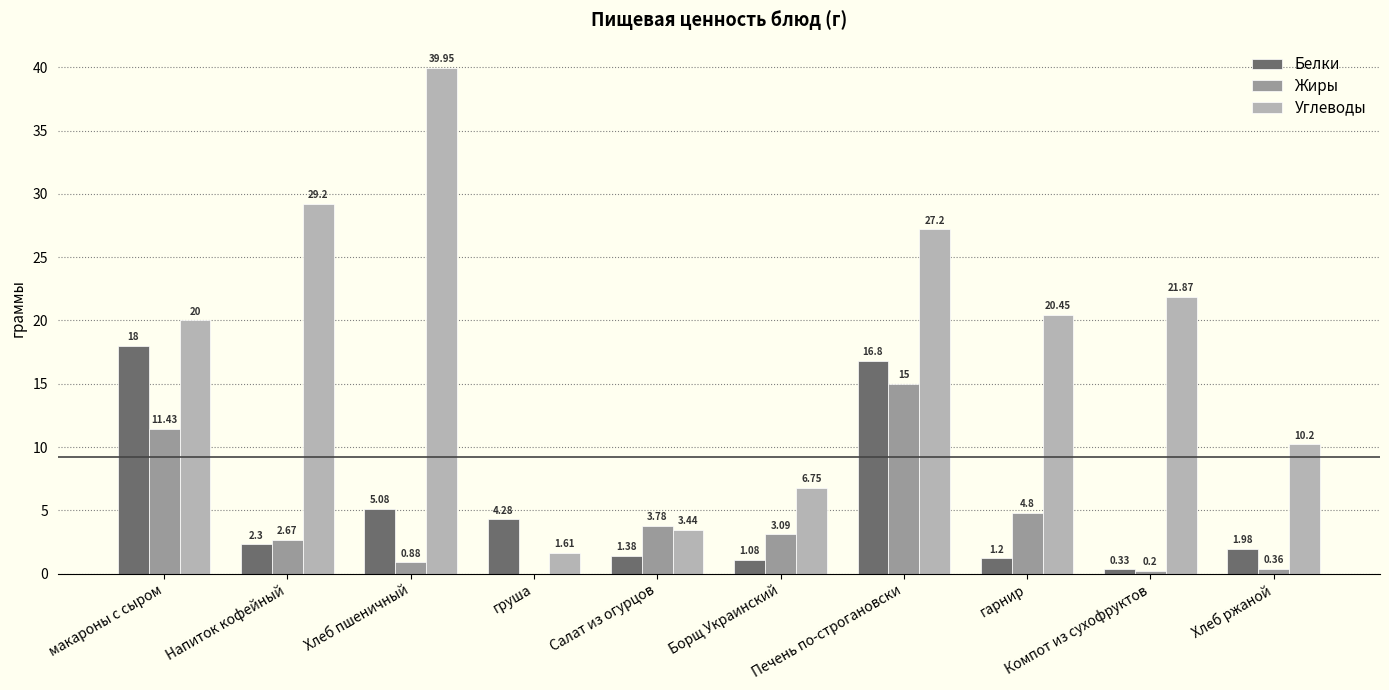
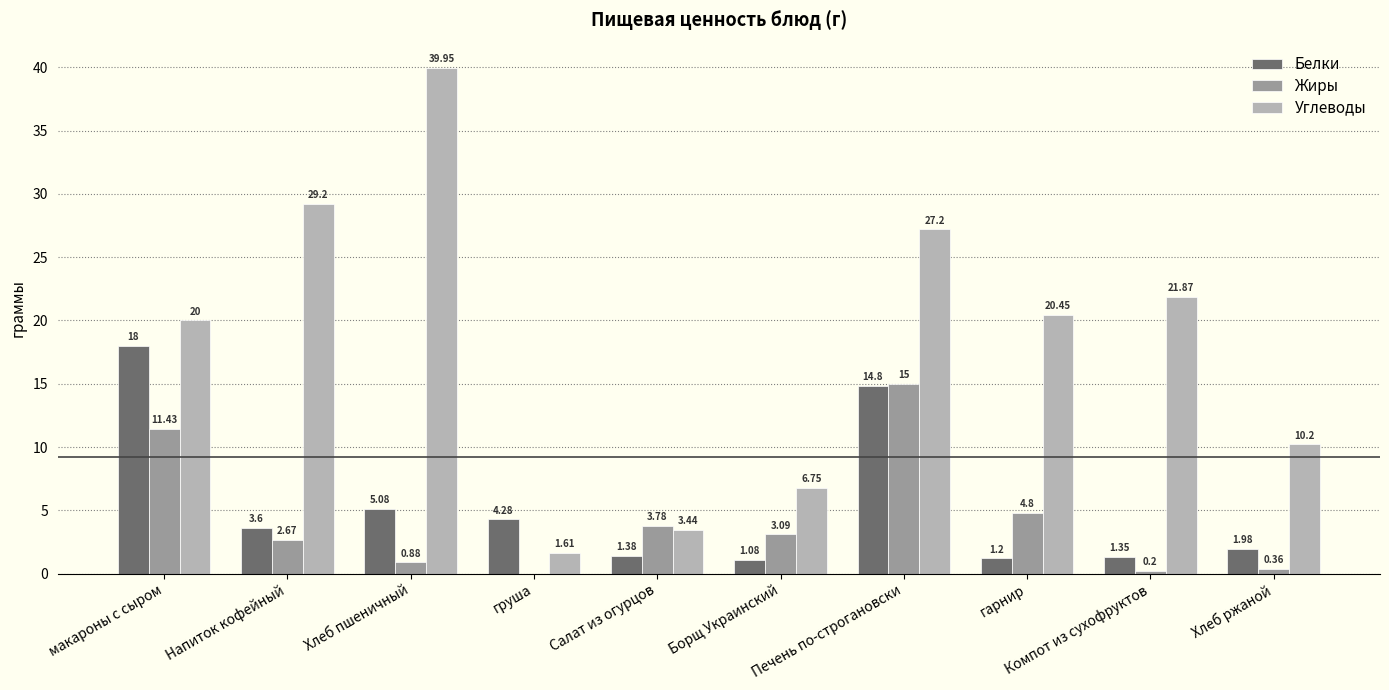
  {
    "Белки": {
      "макароны с сыром": 18,
-     "Напиток кофейный": 2.3,
+     "Напиток кофейный": 3.6,
      "Хлеб пшеничный": 5.08,
      "груша": 4.28,
      "Салат из огурцов": 1.38,
      "Борщ Украинский": 1.08,
-     "Печень по-строгановски": 16.8,
+     "Печень по-строгановски": 14.8,
      "гарнир": 1.2,
-     "Компот из сухофруктов": 0.33,
+     "Компот из сухофруктов": 1.35,
      "Хлеб ржаной": 1.98
    }
  }
